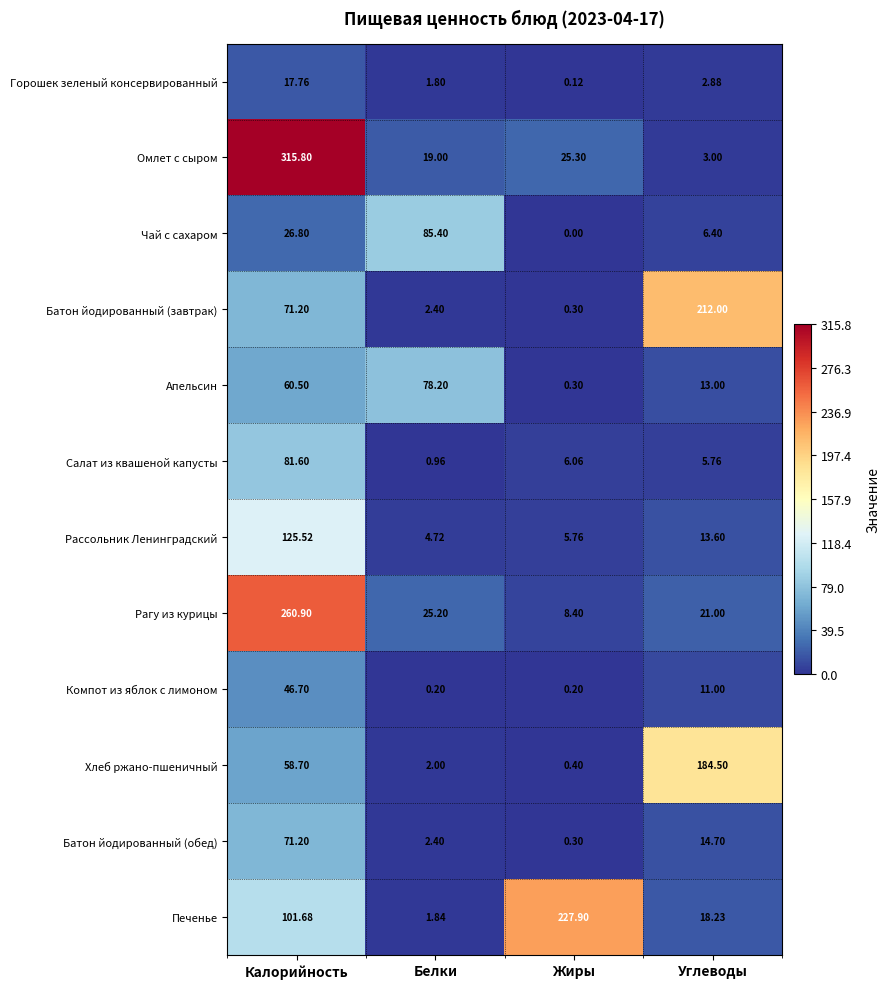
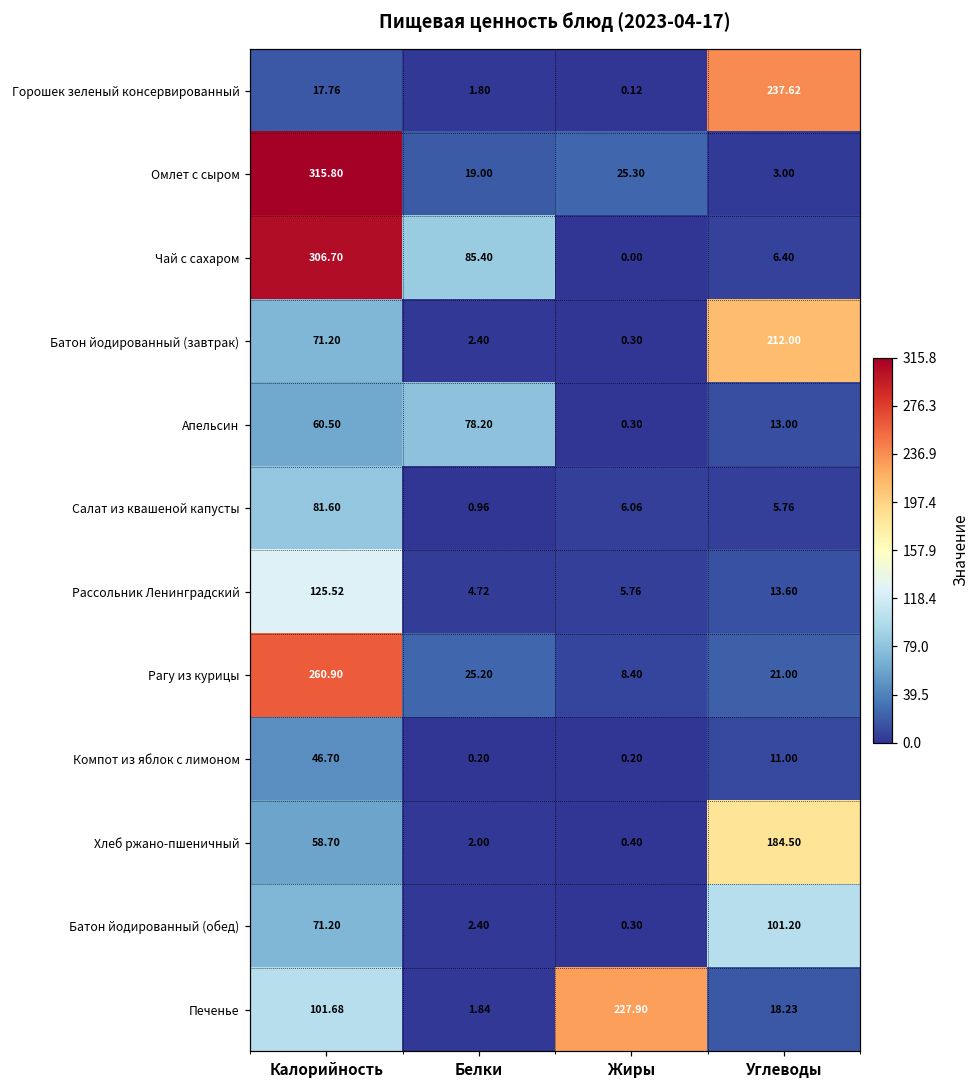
  {
    "Горошек зеленый консервированный": {
      "Калорийность": 17.76,
      "Белки": 1.80,
      "Жиры": 0.12,
-     "Углеводы": 2.88
+     "Углеводы": 237.62
    },
    "Омлет с сыром": {
      "Калорийность": 315.80,
      "Белки": 19.00,
      "Жиры": 25.30,
      "Углеводы": 3.00
    },
    "Чай с сахаром": {
-     "Калорийность": 26.80,
+     "Калорийность": 306.70,
      "Белки": 85.40,
      "Жиры": 0.00,
      "Углеводы": 6.40
    },
    "Батон йодированный (завтрак)": {
      "Калорийность": 71.20,
      "Белки": 2.40,
      "Жиры": 0.30,
      "Углеводы": 212.00
    },
    "Апельсин": {
      "Калорийность": 60.50,
      "Белки": 78.20,
      "Жиры": 0.30,
      "Углеводы": 13.00
    },
    "Салат из квашеной капусты": {
      "Калорийность": 81.60,
      "Белки": 0.96,
      "Жиры": 6.06,
      "Углеводы": 5.76
    },
    "Рассольник Ленинградский": {
      "Калорийность": 125.52,
      "Белки": 4.72,
      "Жиры": 5.76,
      "Углеводы": 13.60
    },
    "Рагу из курицы": {
      "Калорийность": 260.90,
      "Белки": 25.20,
      "Жиры": 8.40,
      "Углеводы": 21.00
    },
    "Компот из яблок с лимоном": {
      "Калорийность": 46.70,
      "Белки": 0.20,
      "Жиры": 0.20,
      "Углеводы": 11.00
    },
    "Хлеб ржано-пшеничный": {
      "Калорийность": 58.70,
      "Белки": 2.00,
      "Жиры": 0.40,
      "Углеводы": 184.50
    },
    "Батон йодированный (обед)": {
      "Калорийность": 71.20,
      "Белки": 2.40,
      "Жиры": 0.30,
-     "Углеводы": 14.70
+     "Углеводы": 101.20
    },
    "Печенье": {
      "Калорийность": 101.68,
      "Белки": 1.84,
      "Жиры": 227.90,
      "Углеводы": 18.23
    }
  }
